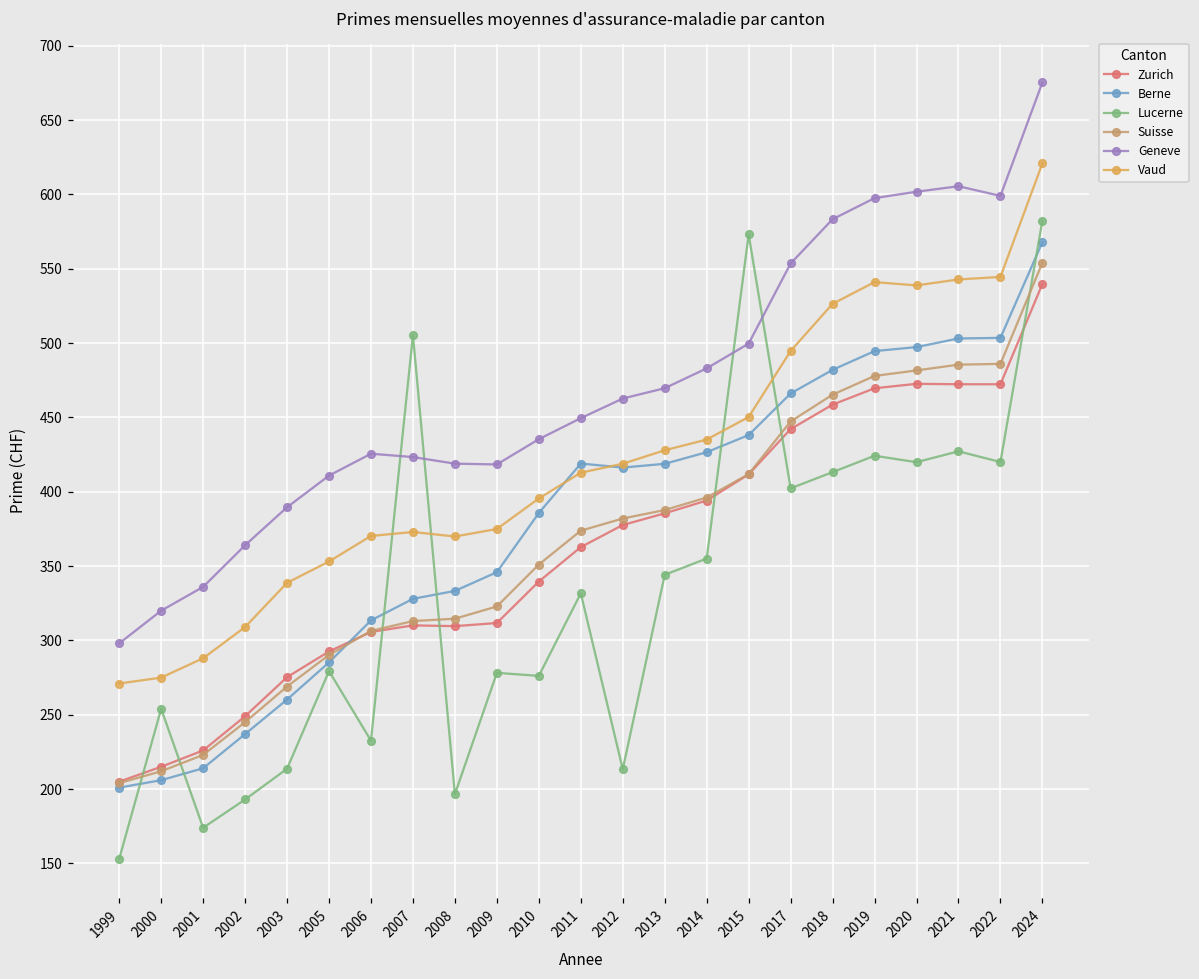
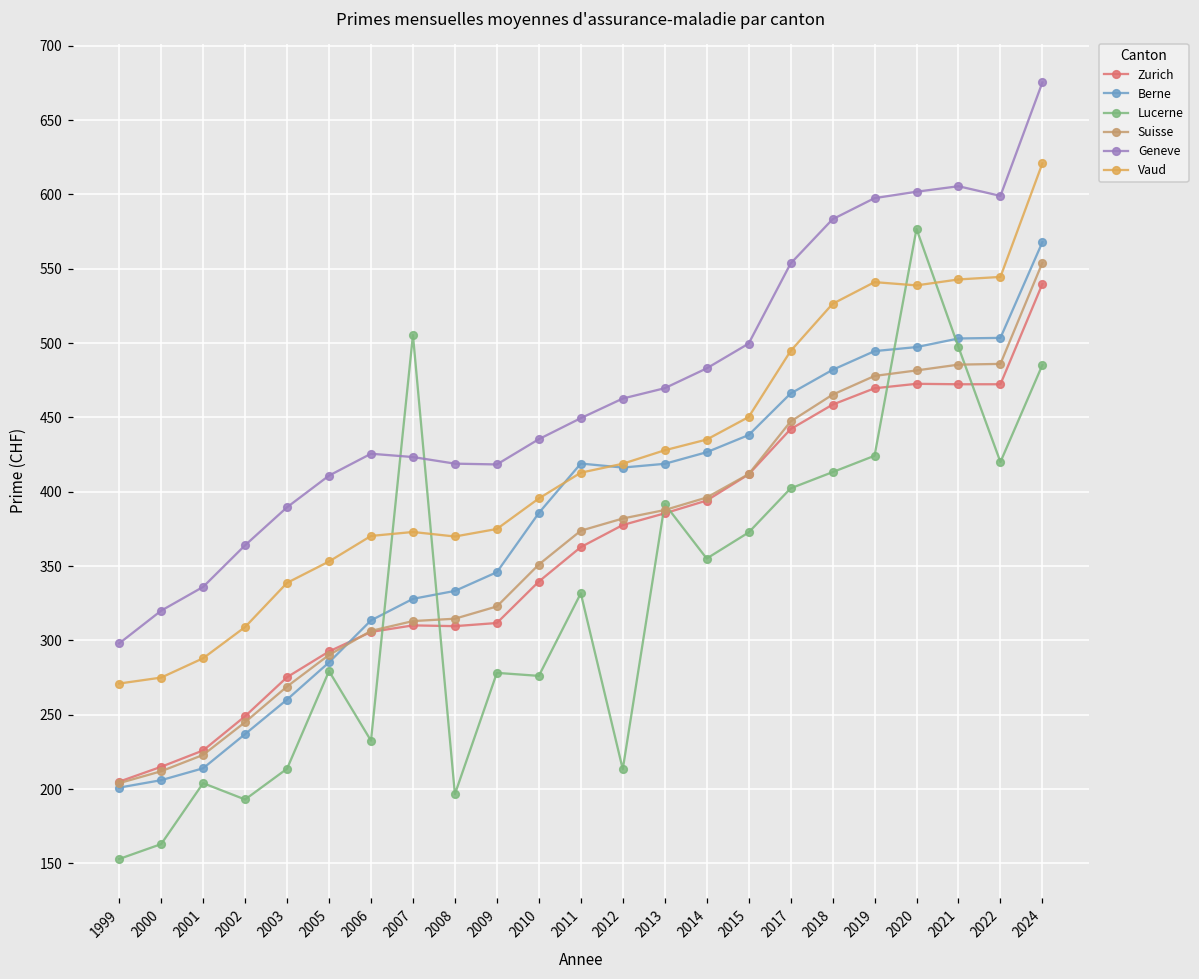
  {
    "Lucerne": {
      "1999": 153,
-     "2000": 254,
-     "2001": 174,
+     "2000": 163,
+     "2001": 204,
      "2002": 193,
      "2003": 214,
      "2005": 279,
      "2006": 233,
      "2007": 505,
      "2008": 197,
      "2009": 278,
      "2010": 276,
      "2011": 332,
      "2012": 213,
-     "2013": 344,
+     "2013": 392,
      "2014": 355,
-     "2015": 573,
+     "2015": 373,
      "2017": 402,
      "2018": 413,
      "2019": 424,
-     "2020": 420,
-     "2021": 427,
+     "2020": 577,
+     "2021": 497,
      "2022": 420,
-     "2024": 582
+     "2024": 485
    }
  }
